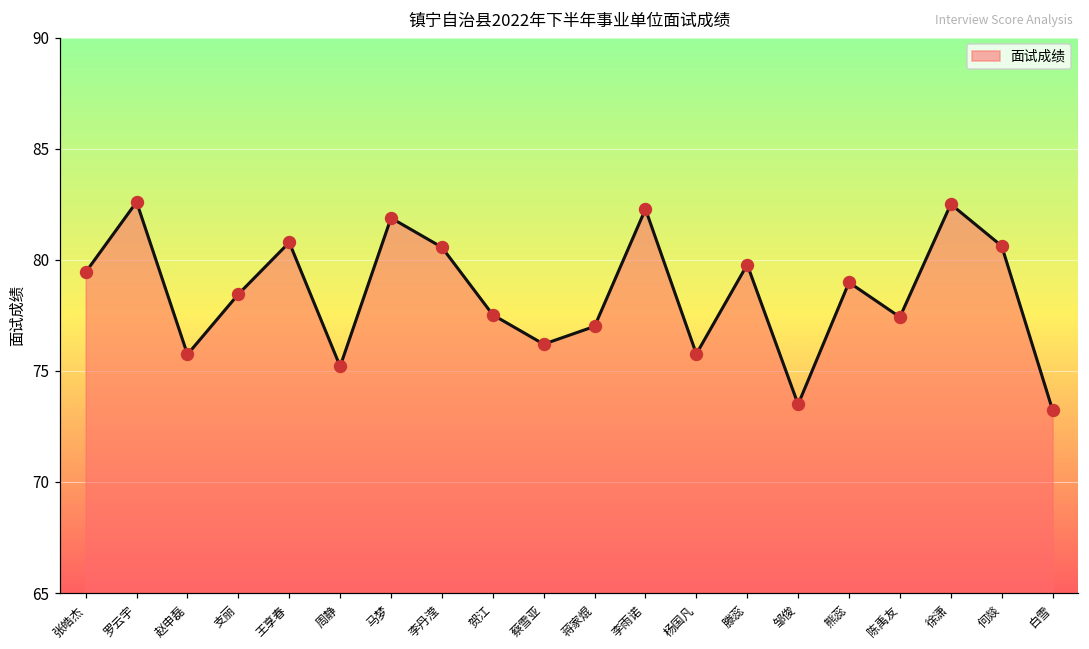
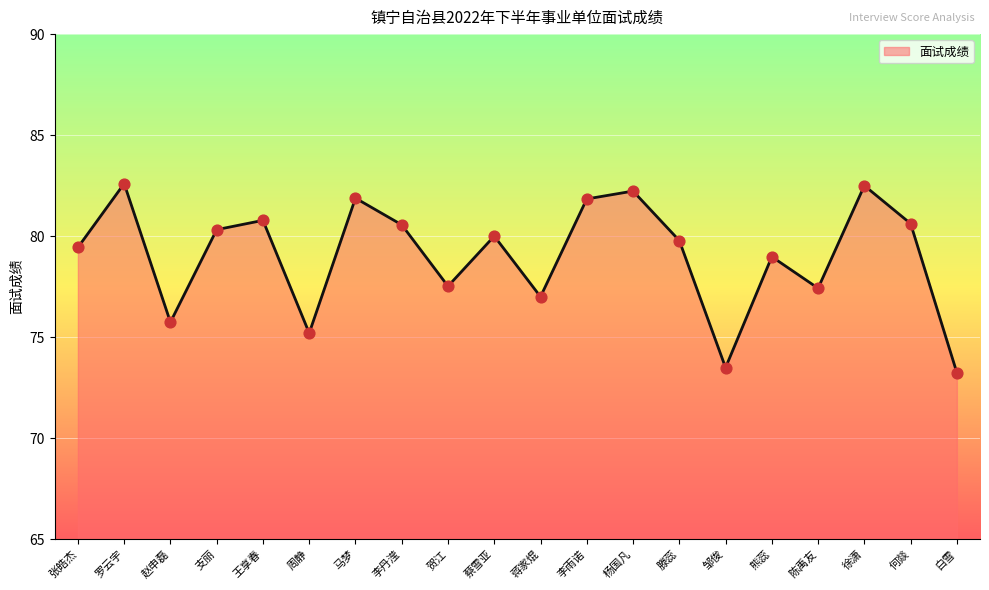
  {
    "张皓杰": 79.4,
    "罗云宇": 82.6,
    "赵申磊": 75.7,
-   "支丽": 78.5,
+   "支丽": 80.3,
    "王享春": 80.8,
    "周静": 75.2,
    "马梦": 81.9,
    "李丹滢": 80.6,
    "贺江": 77.5,
-   "蔡雪亚": 76.2,
+   "蔡雪亚": 80.0,
    "蒋家焜": 77.0,
-   "李雨诺": 82.3,
-   "杨国凡": 75.8,
+   "李雨诺": 81.8,
+   "杨国凡": 82.2,
    "滕蕊": 79.8,
    "邹俊": 73.5,
    "熊蕊": 79.0,
    "陈禹友": 77.4,
    "徐潇": 82.5,
    "何燚": 80.6,
    "白雪": 73.2
  }
